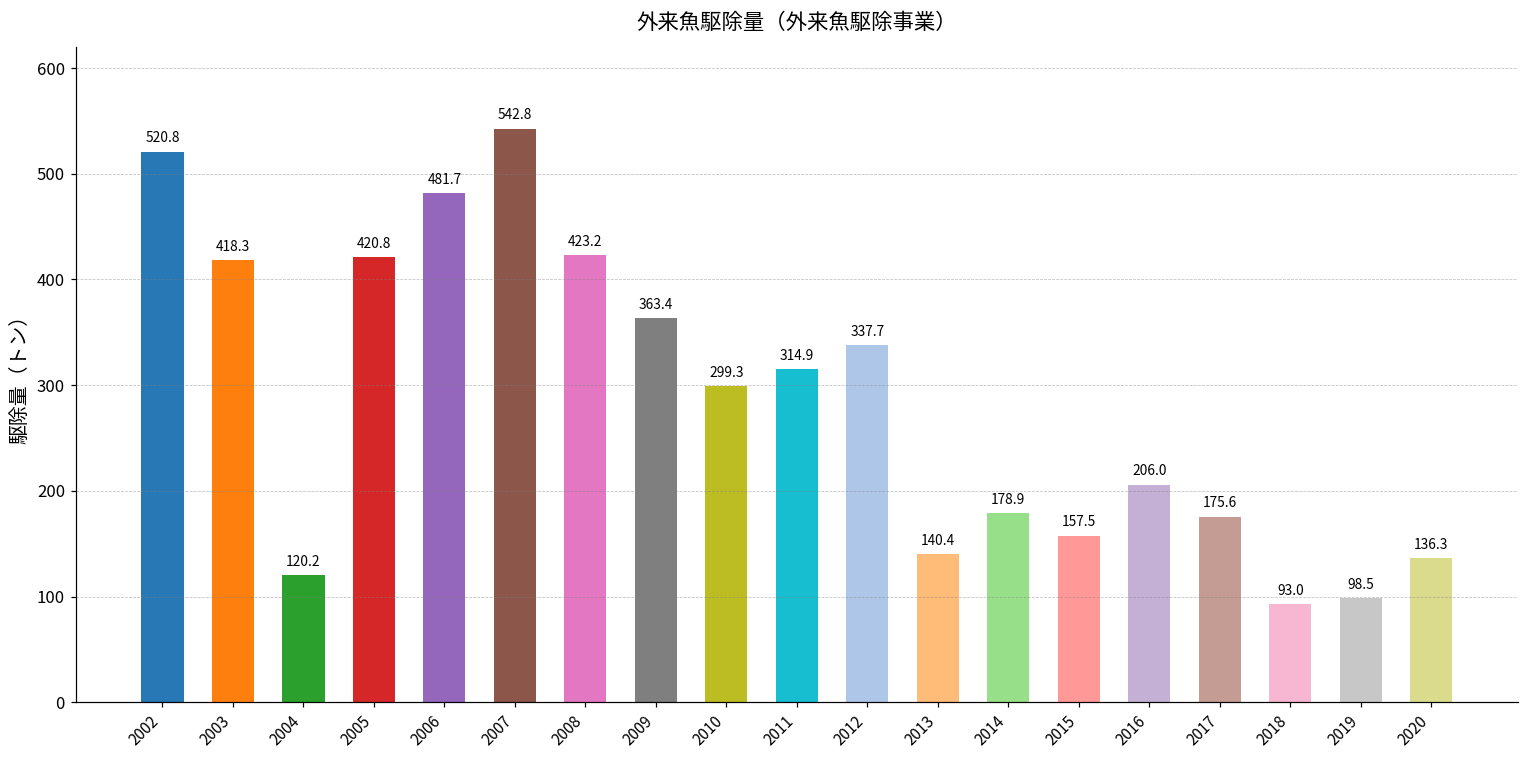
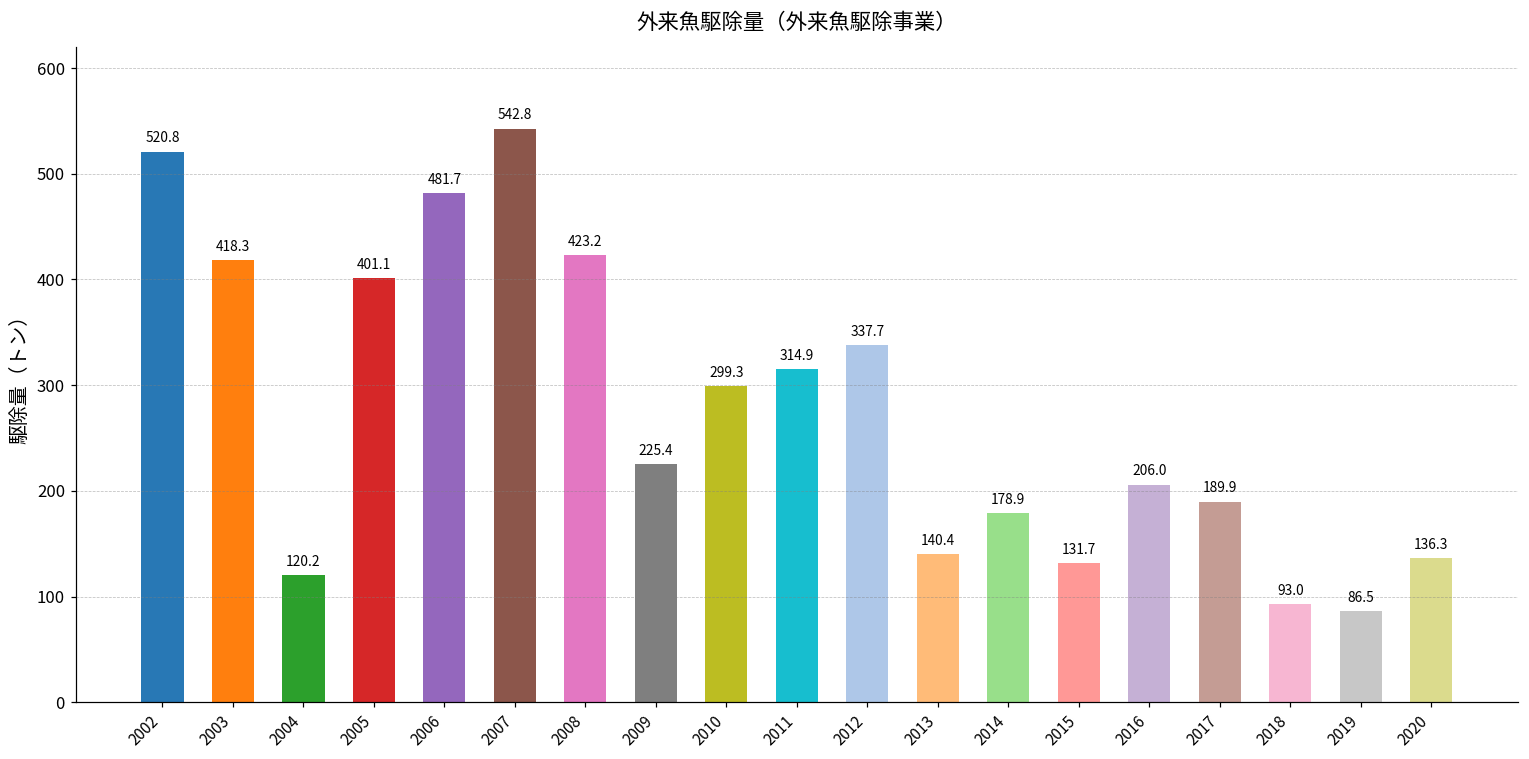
  {
    "2002": 520.8,
    "2003": 418.3,
    "2004": 120.2,
-   "2005": 420.8,
+   "2005": 401.1,
    "2006": 481.7,
    "2007": 542.8,
    "2008": 423.2,
-   "2009": 363.4,
+   "2009": 225.4,
    "2010": 299.3,
    "2011": 314.9,
    "2012": 337.7,
    "2013": 140.4,
    "2014": 178.9,
-   "2015": 157.5,
+   "2015": 131.7,
    "2016": 206.0,
-   "2017": 175.6,
+   "2017": 189.9,
    "2018": 93.0,
-   "2019": 98.5,
+   "2019": 86.5,
    "2020": 136.3
  }
